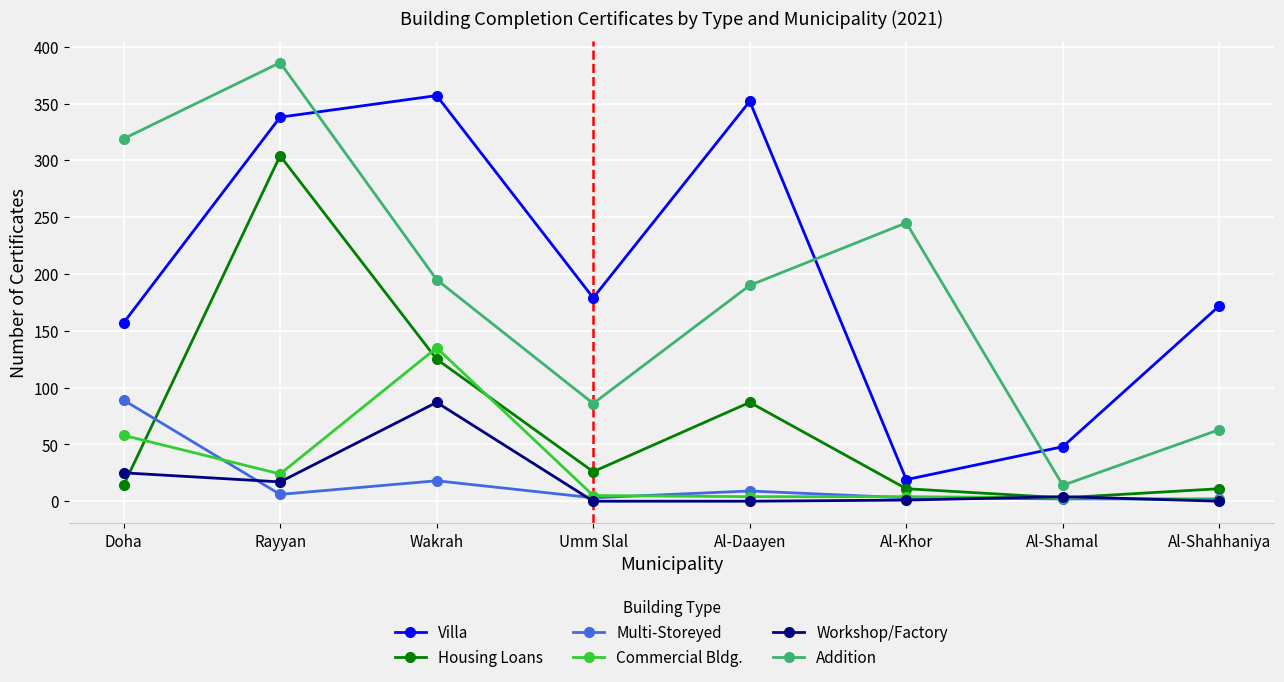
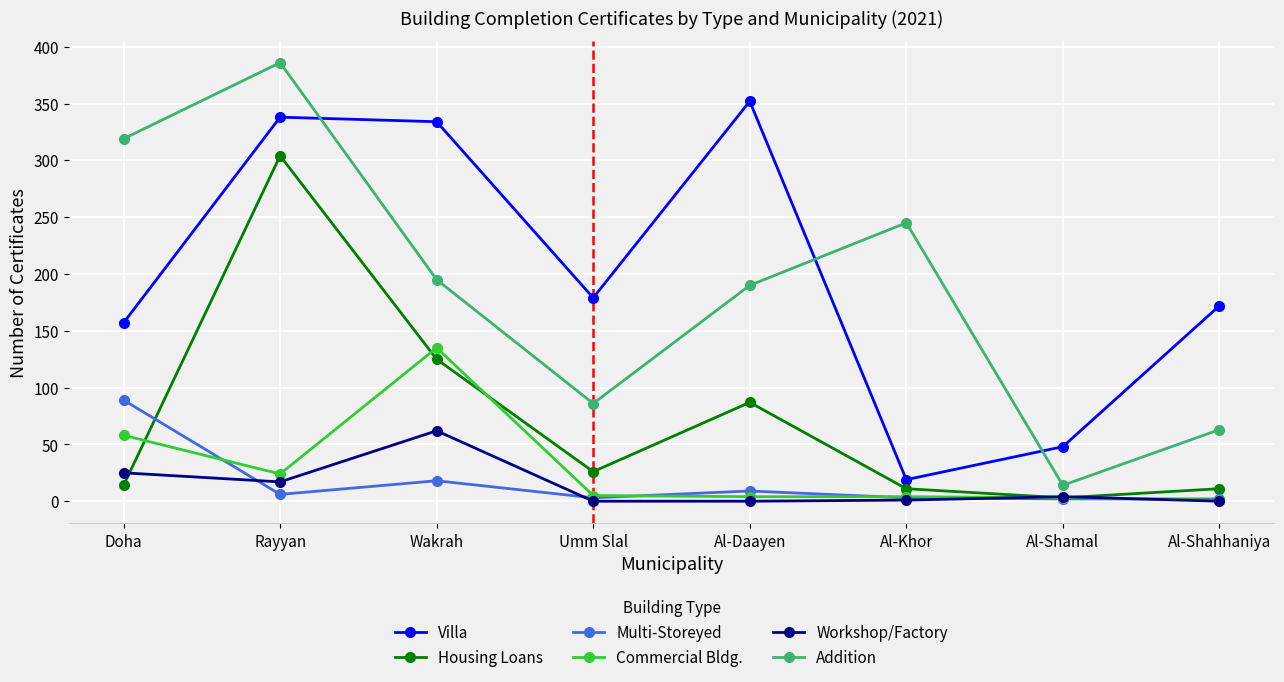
  {
    "Villa": {
      "Doha": 157,
      "Rayyan": 338,
-     "Wakrah": 357,
+     "Wakrah": 334,
      "Umm Slal": 179,
      "Al-Daayen": 352,
      "Al-Khor": 19,
      "Al-Shamal": 48,
      "Al-Shahhaniya": 172
    },
    "Housing Loans": {
      "Doha": 14,
      "Rayyan": 304,
      "Wakrah": 125,
      "Umm Slal": 26,
      "Al-Daayen": 87,
      "Al-Khor": 11,
      "Al-Shahhaniya": 11
    },
    "Multi-Storeyed": {
      "Doha": 89,
      "Rayyan": 6,
      "Wakrah": 18,
      "Al-Daayen": 9
    },
    "Commercial Bldg.": {
      "Doha": 58,
      "Rayyan": 24,
      "Wakrah": 135,
      "Al-Daayen": 4
    },
    "Workshop/Factory": {
      "Doha": 25,
      "Rayyan": 17,
-     "Wakrah": 87,
+     "Wakrah": 62,
      "Umm Slal": 0,
      "Al-Daayen": 0
    },
    "Addition": {
      "Doha": 319,
      "Rayyan": 386,
      "Wakrah": 195,
      "Umm Slal": 86,
      "Al-Daayen": 190,
      "Al-Khor": 245,
      "Al-Shamal": 14,
      "Al-Shahhaniya": 63
    }
  }
